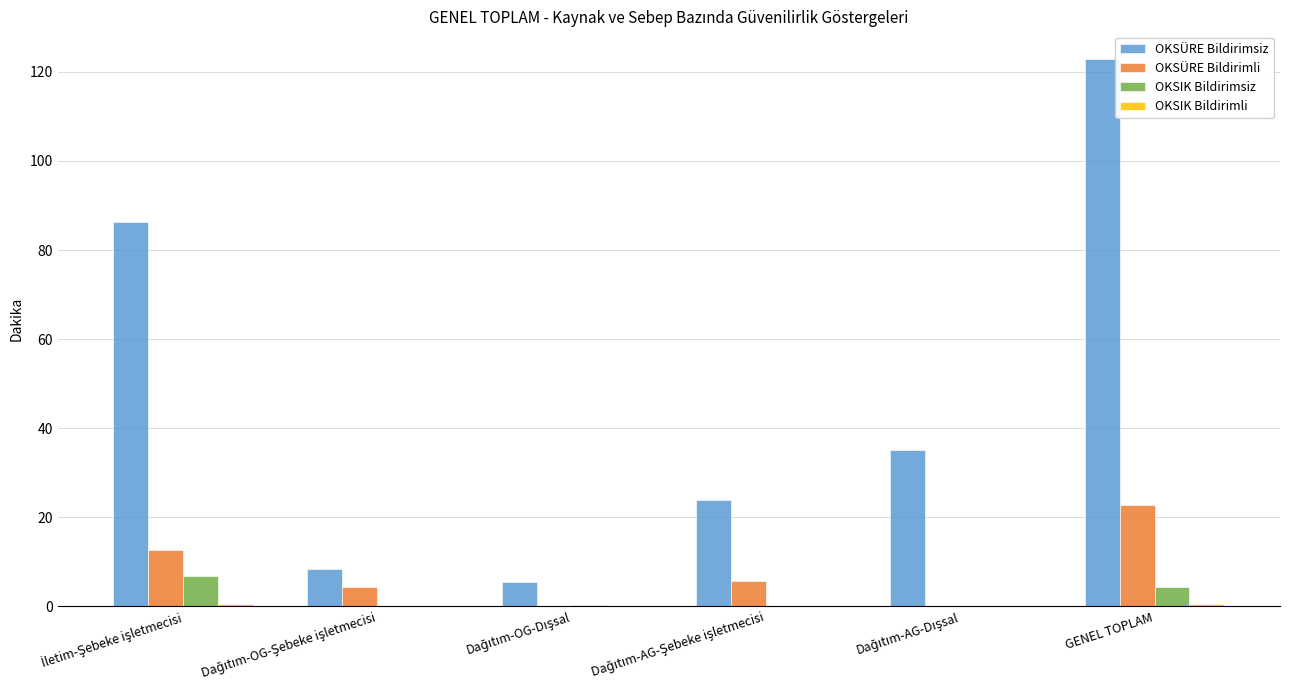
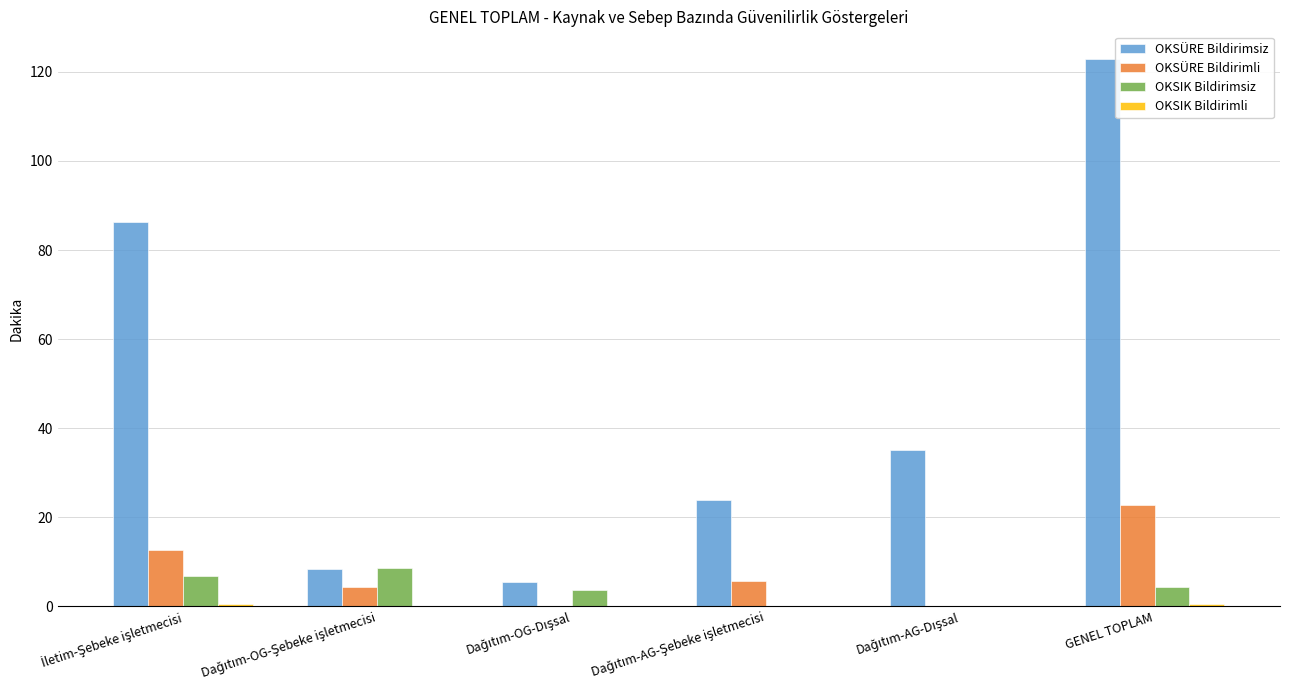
  {
    "OKSÜRE Bildirimsiz": {
      "İletim-Şebeke işletmecisi": 86,
      "Dağıtım-OG-Şebeke işletmecisi": 8,
      "Dağıtım-OG-Dışsal": 6,
      "Dağıtım-AG-Şebeke işletmecisi": 24,
      "Dağıtım-AG-Dışsal": 35,
      "GENEL TOPLAM": 123
    },
    "OKSÜRE Bildirimli": {
      "İletim-Şebeke işletmecisi": 13,
      "Dağıtım-OG-Şebeke işletmecisi": 4,
      "Dağıtım-OG-Dışsal": 0,
      "Dağıtım-AG-Şebeke işletmecisi": 6,
      "Dağıtım-AG-Dışsal": 0,
      "GENEL TOPLAM": 23
    },
    "OKSIK Bildirimsiz": {
      "İletim-Şebeke işletmecisi": 7,
-     "Dağıtım-OG-Şebeke işletmecisi": 0,
-     "Dağıtım-OG-Dışsal": 0,
+     "Dağıtım-OG-Şebeke işletmecisi": 9,
+     "Dağıtım-OG-Dışsal": 4,
      "GENEL TOPLAM": 4
    },
    "OKSIK Bildirimli": {
      "İletim-Şebeke işletmecisi": 1,
      "Dağıtım-OG-Dışsal": 0,
      "Dağıtım-AG-Şebeke işletmecisi": 0,
      "Dağıtım-AG-Dışsal": 0,
      "GENEL TOPLAM": 1
    }
  }
